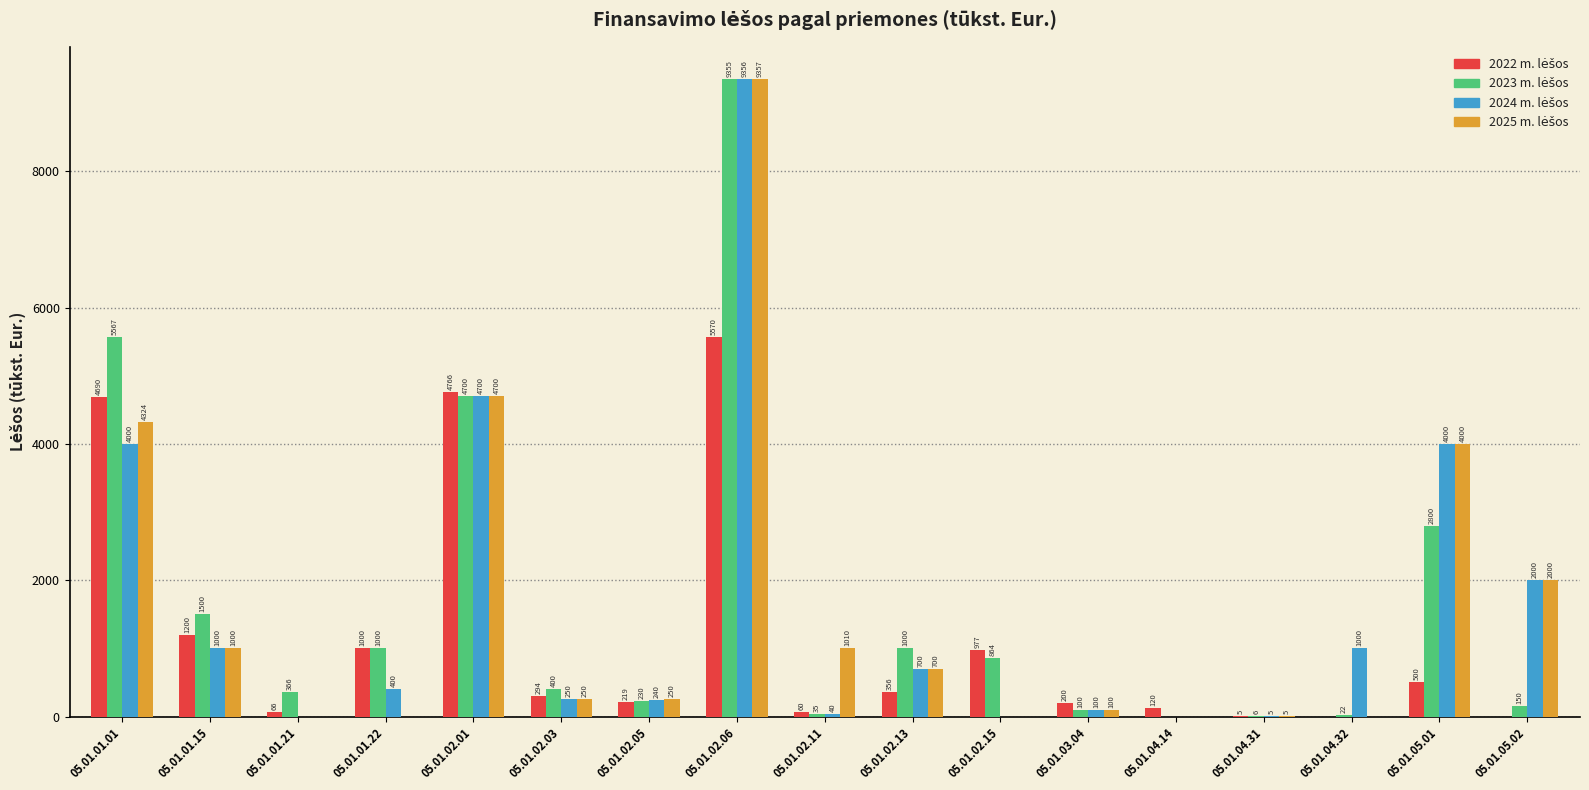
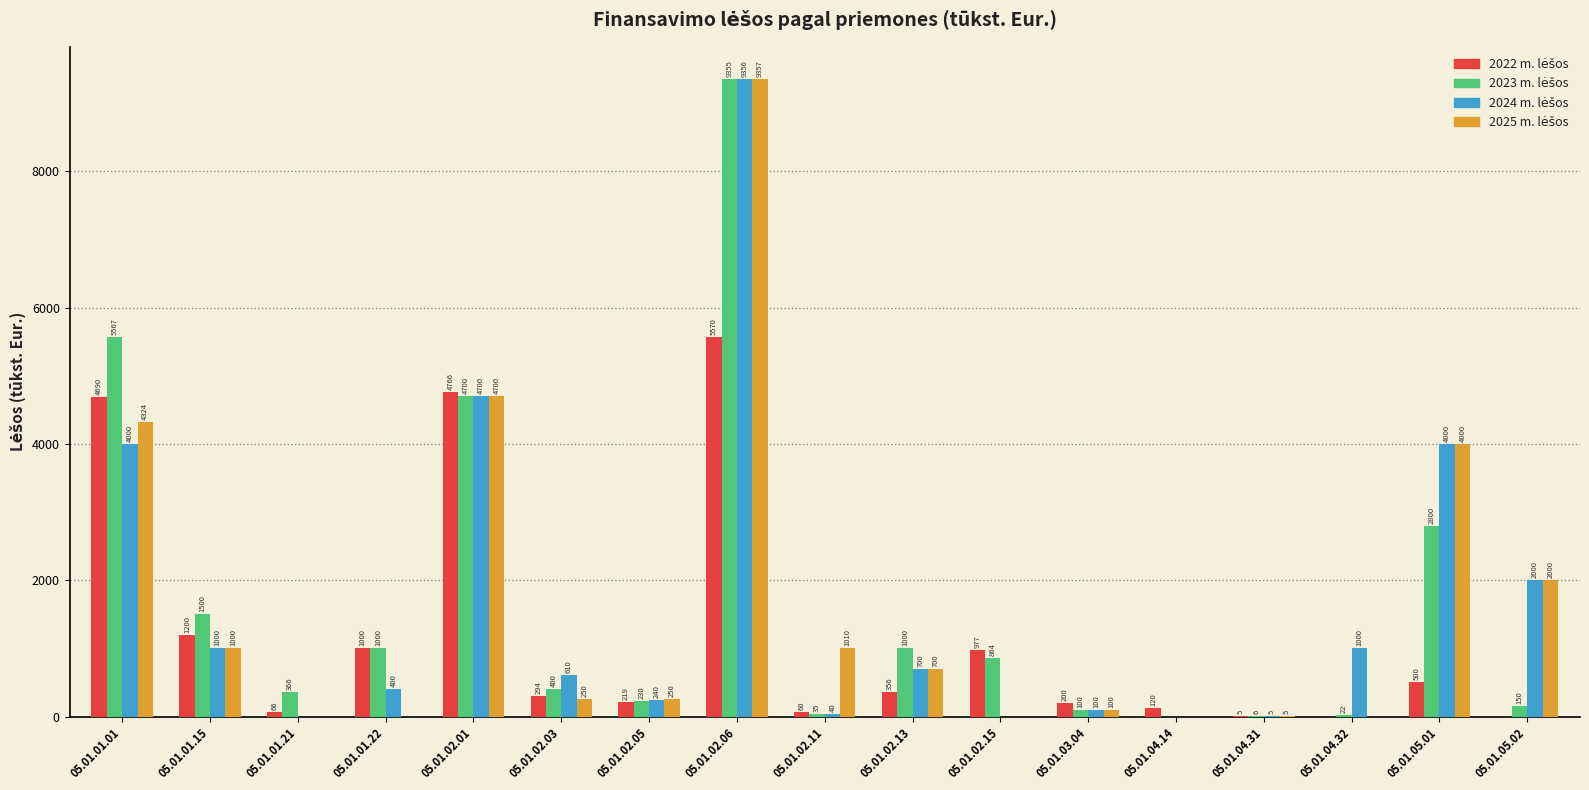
  {
    "2022 m. lėšos": {
      "05.01.01.01": 4690,
      "05.01.01.15": 1200,
      "05.01.01.21": 66,
      "05.01.01.22": 1000,
      "05.01.02.01": 4766,
      "05.01.02.03": 294,
      "05.01.02.05": 219,
      "05.01.02.06": 5570,
      "05.01.02.11": 60,
      "05.01.02.13": 356,
      "05.01.02.15": 977,
      "05.01.03.04": 200,
      "05.01.04.14": 120,
      "05.01.04.31": 5,
      "05.01.05.01": 500
    },
    "2023 m. lėšos": {
      "05.01.01.01": 5567,
      "05.01.01.15": 1500,
      "05.01.01.21": 366,
      "05.01.01.22": 1000,
      "05.01.02.01": 4700,
      "05.01.02.03": 400,
      "05.01.02.05": 230,
      "05.01.02.06": 9355,
      "05.01.02.11": 35,
      "05.01.02.13": 1000,
      "05.01.02.15": 864,
      "05.01.03.04": 100,
      "05.01.04.31": 6,
      "05.01.04.32": 22,
      "05.01.05.01": 2800,
      "05.01.05.02": 150
    },
    "2024 m. lėšos": {
      "05.01.01.01": 4000,
      "05.01.01.15": 1000,
      "05.01.01.22": 400,
      "05.01.02.01": 4700,
-     "05.01.02.03": 250,
+     "05.01.02.03": 610,
      "05.01.02.05": 240,
      "05.01.02.06": 9356,
      "05.01.02.11": 40,
      "05.01.02.13": 700,
      "05.01.03.04": 100,
      "05.01.04.31": 5,
      "05.01.04.32": 1000,
      "05.01.05.01": 4000,
      "05.01.05.02": 2000
    },
    "2025 m. lėšos": {
      "05.01.01.01": 4324,
      "05.01.01.15": 1000,
      "05.01.02.01": 4700,
      "05.01.02.03": 250,
      "05.01.02.05": 250,
      "05.01.02.06": 9357,
      "05.01.02.11": 1010,
      "05.01.02.13": 700,
      "05.01.03.04": 100,
      "05.01.04.31": 5,
      "05.01.05.01": 4000,
      "05.01.05.02": 2000
    }
  }
